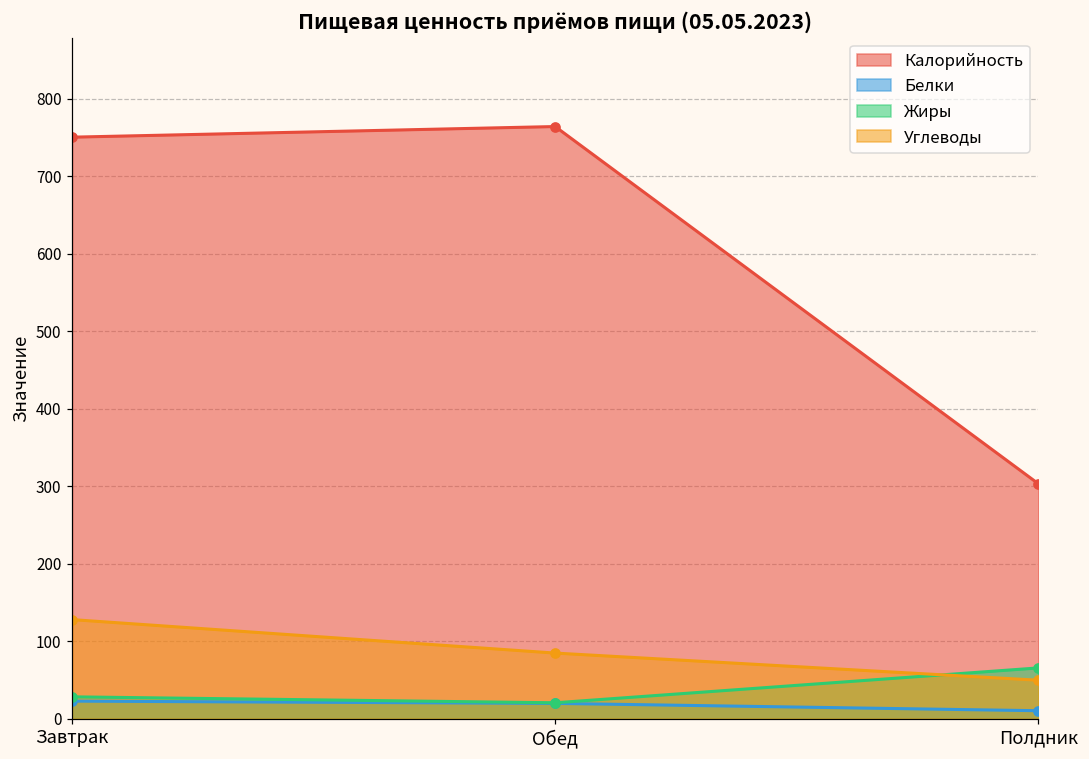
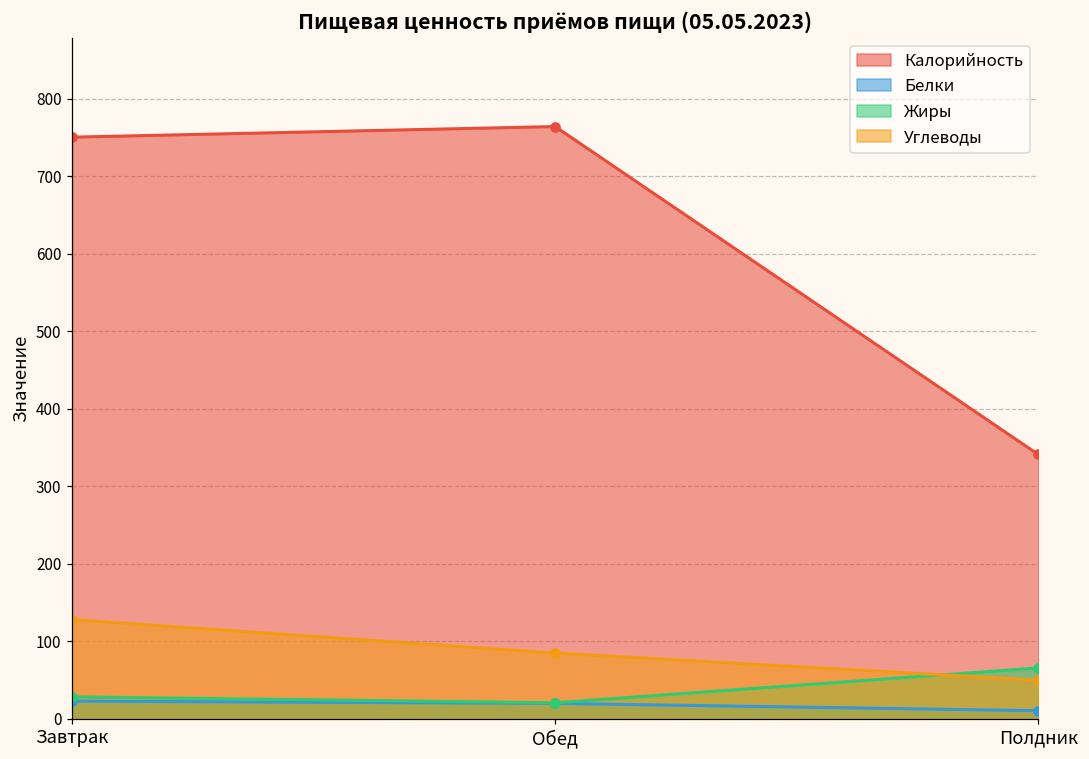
  {
    "Калорийность": {
      "Завтрак": 750,
      "Обед": 760,
-     "Полдник": 300
+     "Полдник": 340
    },
    "Белки": {
      "Завтрак": 20,
      "Полдник": 10
    },
    "Жиры": {
      "Завтрак": 30,
      "Полдник": 70
    },
    "Углеводы": {
      "Завтрак": 130,
      "Обед": 80,
      "Полдник": 50
    }
  }
